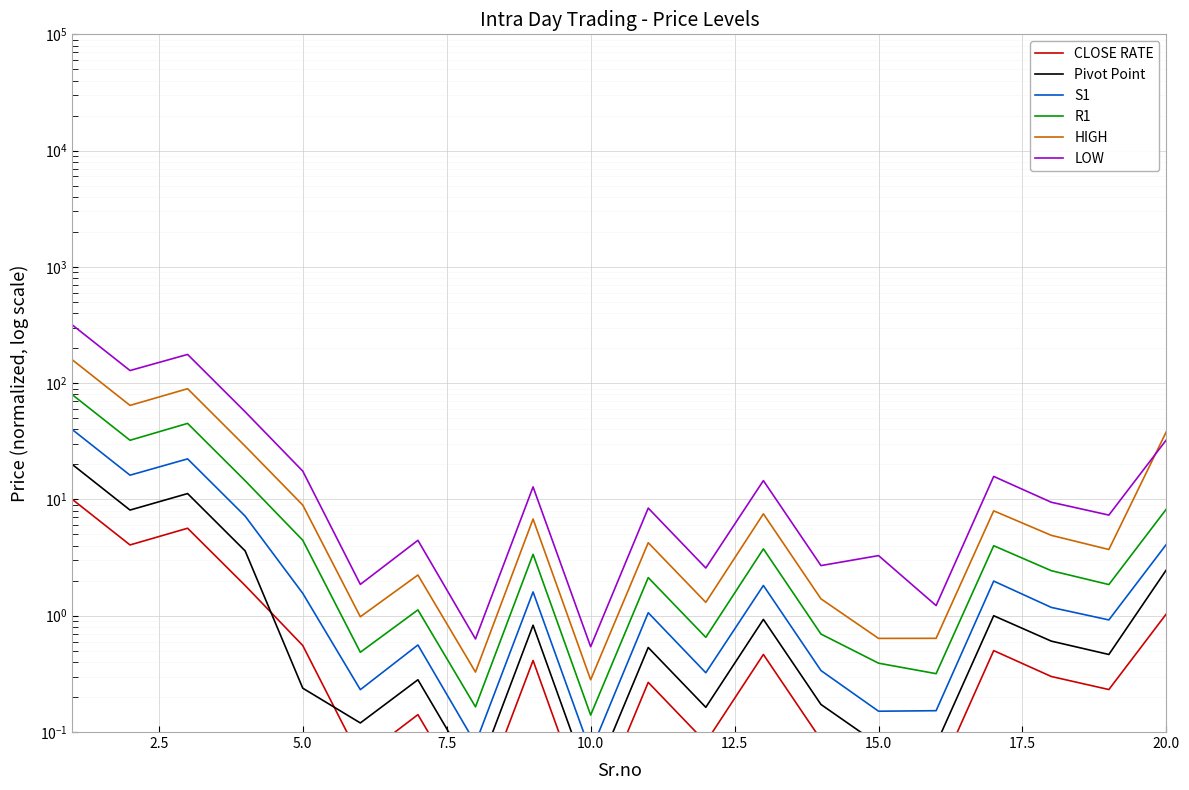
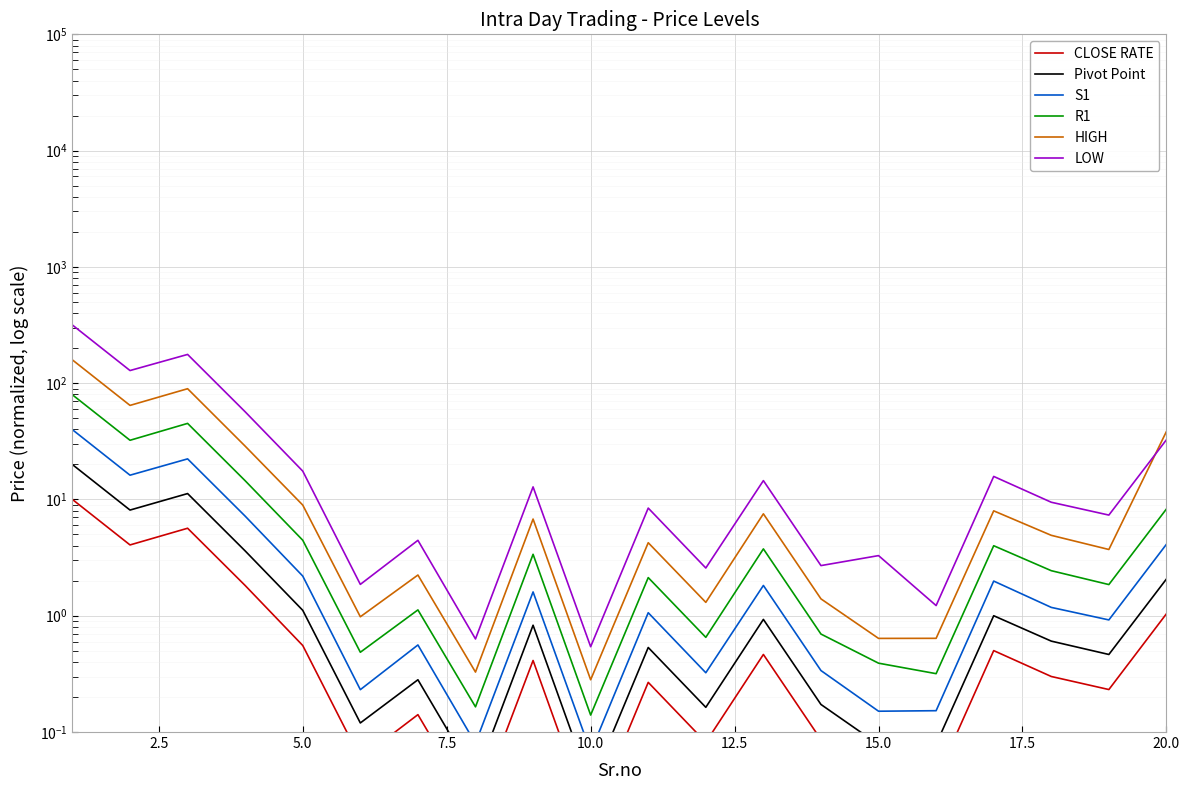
  {
    "CLOSE RATE": {
      "5.0": 0.6,
      "20.0": 1.0
    },
    "Pivot Point": {
-     "5.0": 0.24,
-     "20.0": 2.5
+     "5.0": 1.1,
+     "20.0": 2.1
    },
    "S1": {
-     "5.0": 1.6,
+     "5.0": 2.2,
      "15.0": 0.15,
      "20.0": 4.1
    },
    "R1": {
      "5.0": 4.5,
      "10.0": 0.14,
      "15.0": 0.39,
      "20.0": 8
    },
    "HIGH": {
      "5.0": 9,
      "10.0": 0.28,
      "15.0": 0.6,
      "20.0": 38
    },
    "LOW": {
      "5.0": 18,
      "10.0": 0.5,
      "15.0": 3.3,
      "20.0": 33
    }
  }
